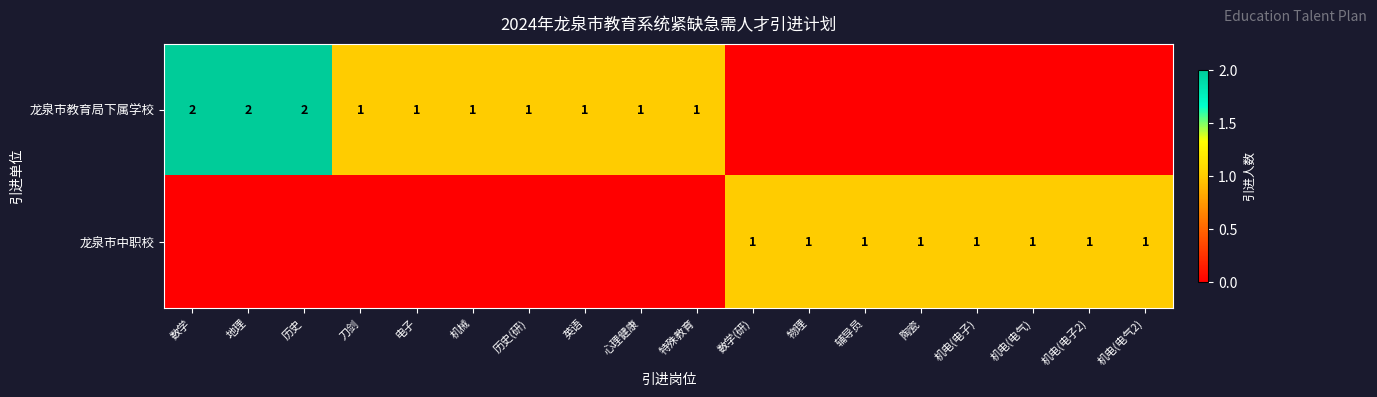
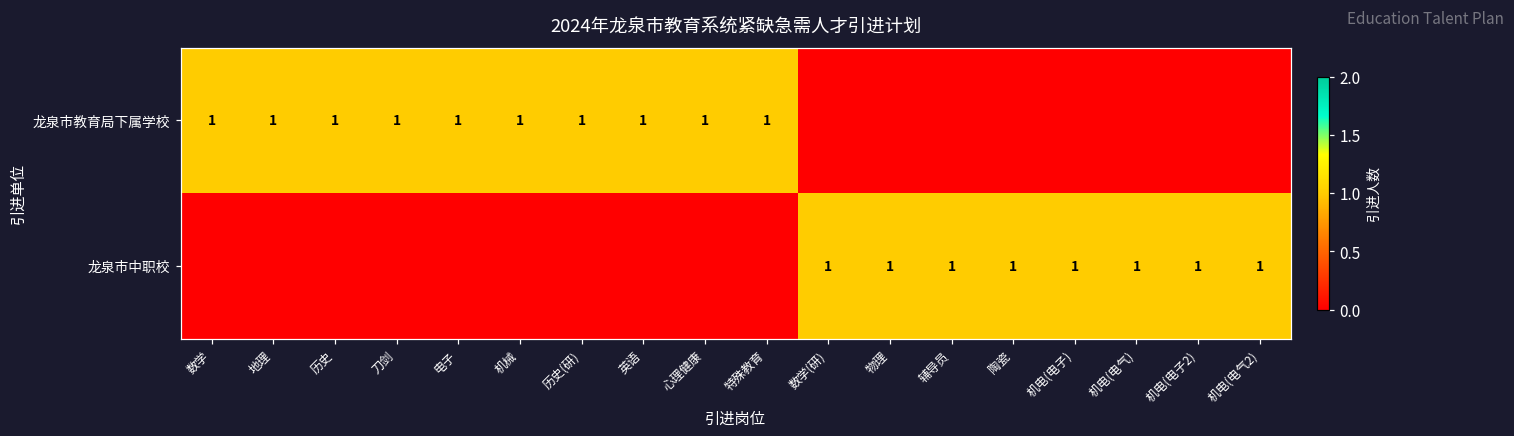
  {
    "龙泉市教育局下属学校": {
-     "数学": 2,
-     "地理": 2,
-     "历史": 2,
+     "数学": 1,
+     "地理": 1,
+     "历史": 1,
      "刀剑": 1,
      "电子": 1,
      "机械": 1,
      "历史(研)": 1,
      "英语": 1,
      "心理健康": 1,
      "特殊教育": 1
    },
    "龙泉市中职校": {
      "数学(研)": 1,
      "物理": 1,
      "辅导员": 1,
      "陶瓷": 1,
      "机电(电子)": 1,
      "机电(电气)": 1,
      "机电(电子2)": 1,
      "机电(电气2)": 1
    }
  }
